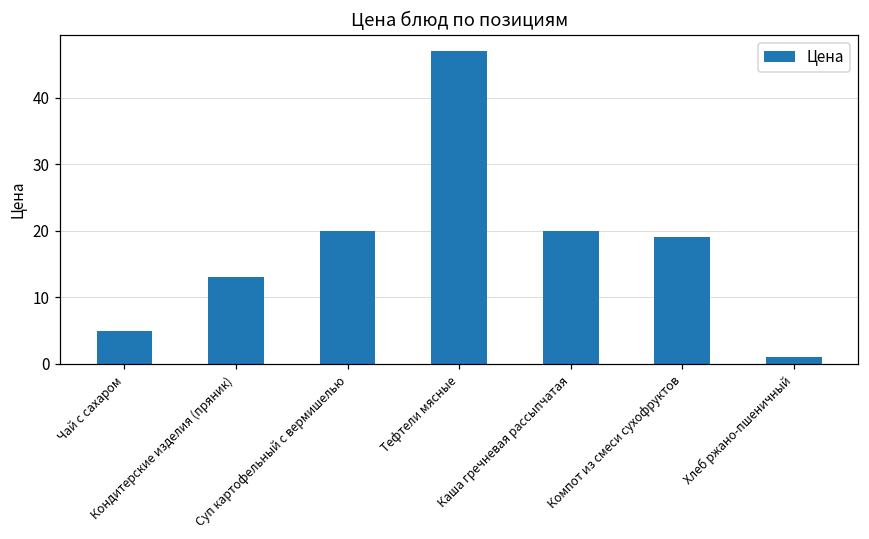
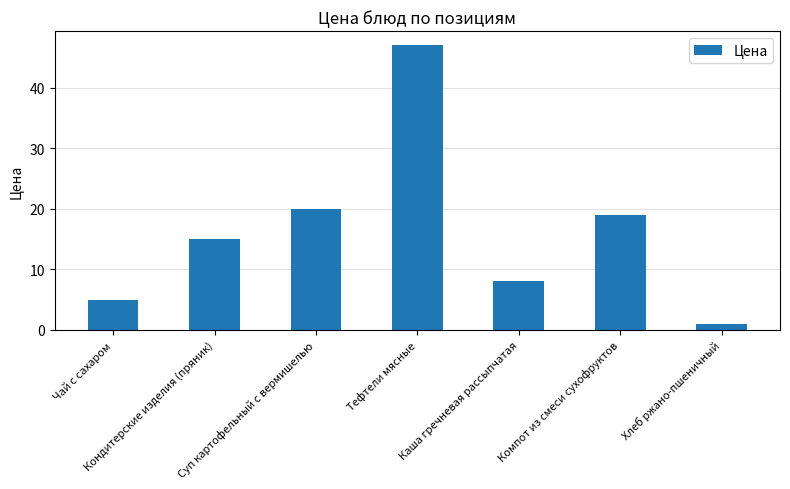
  {
    "Чай с сахаром": 5,
-   "Кондитерские изделия (пряник)": 13,
+   "Кондитерские изделия (пряник)": 15,
    "Суп картофельный с вермишелью": 20,
    "Тефтели мясные": 47,
-   "Каша гречневая рассыпчатая": 20,
+   "Каша гречневая рассыпчатая": 8,
    "Компот из смеси сухофруктов": 19,
    "Хлеб ржано-пшеничный": 1
  }
